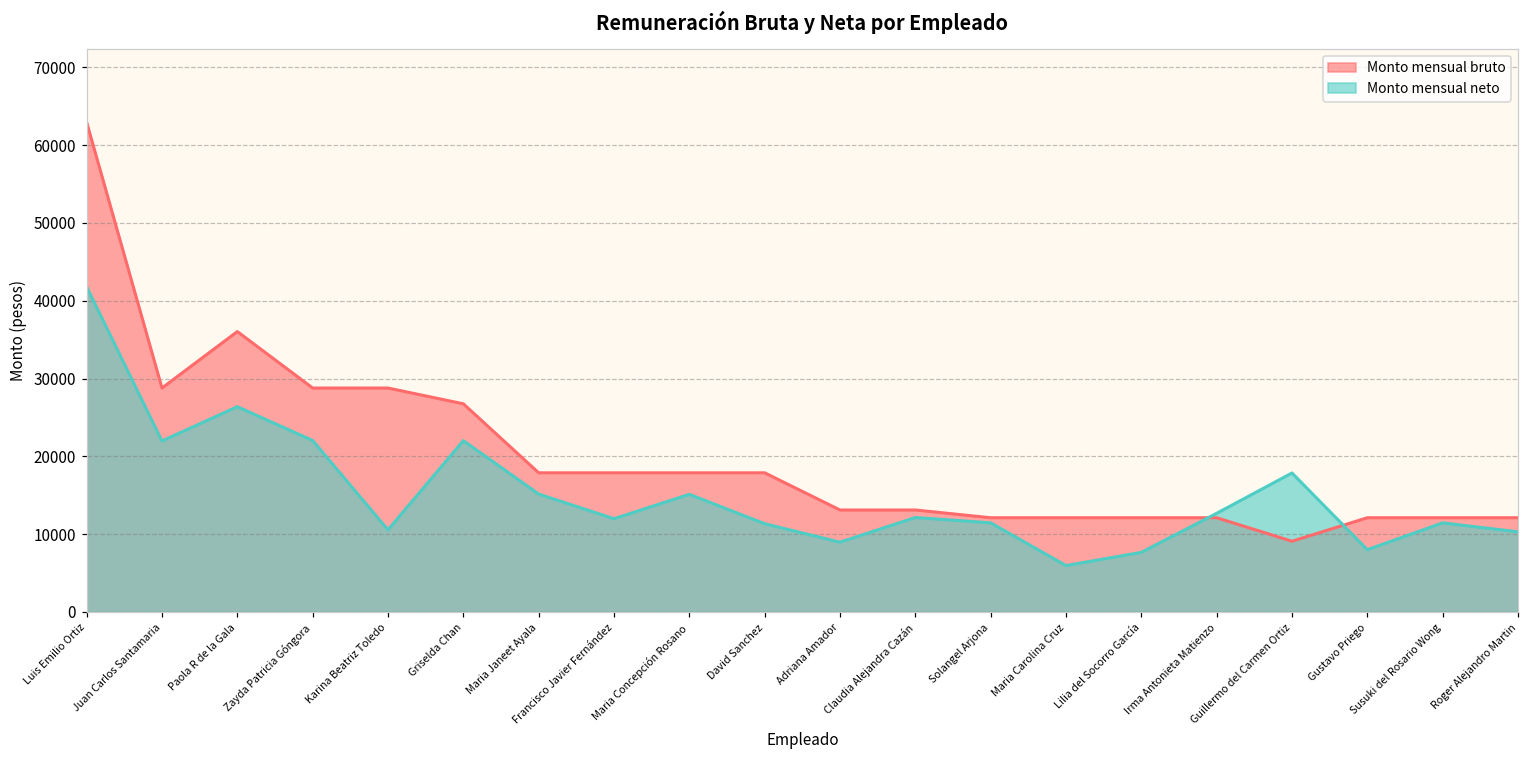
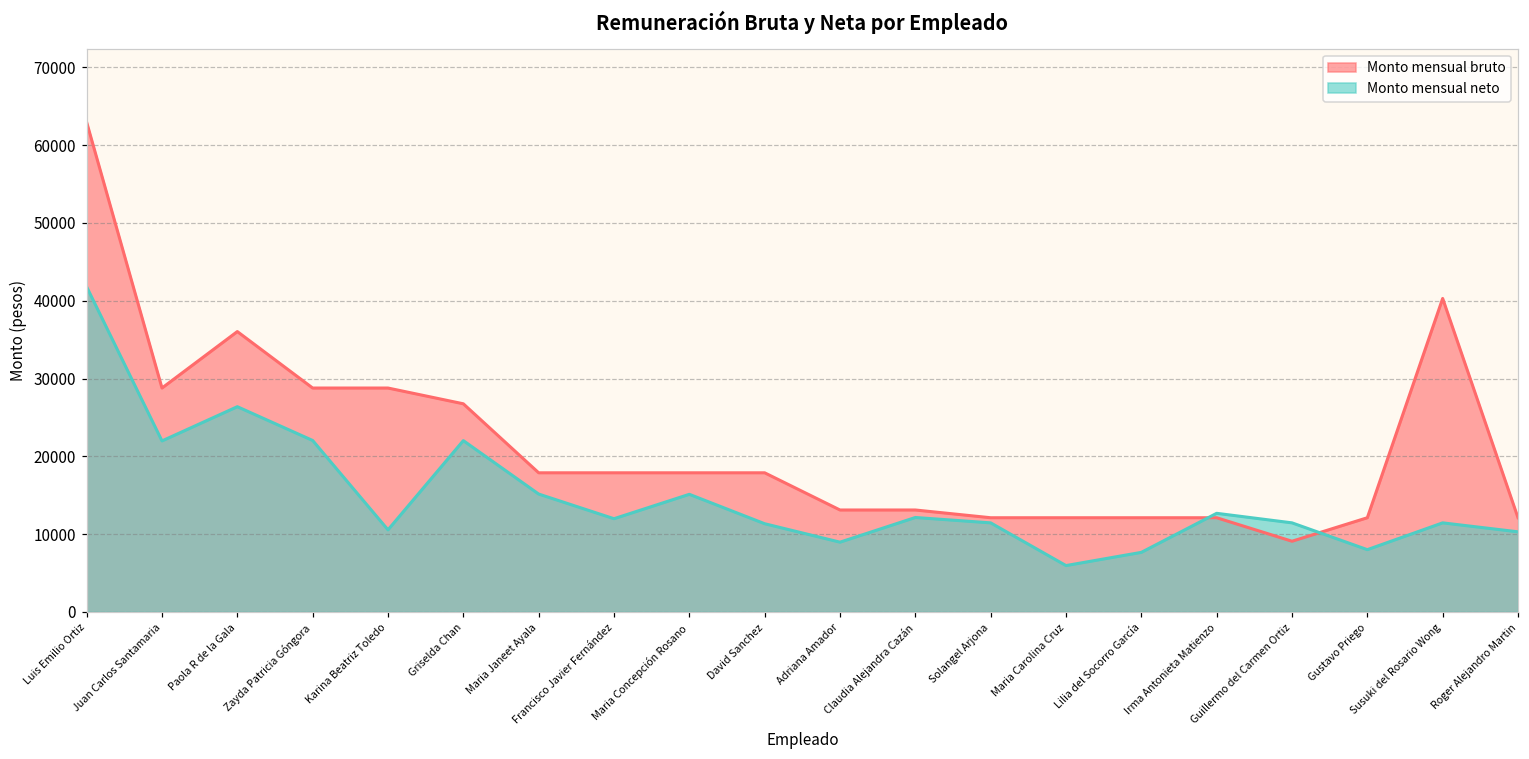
  {
    "Monto mensual bruto": {
      "Luis Emilio Ortiz": 63000,
      "Juan Carlos Santamaria": 29000,
      "Paola R de la Gala": 36000,
      "Zayda Patricia Góngora": 29000,
      "Karina Beatriz Toledo": 29000,
      "Griselda Chan": 27000,
      "Maria Janeet Ayala": 18000,
      "Francisco Javier Fernández": 18000,
      "Maria Concepción Rosano": 18000,
      "David Sanchez": 18000,
      "Adriana Amador": 13000,
      "Claudia Alejandra Cazán": 13000,
      "Solangel Arjona": 12000,
      "Maria Carolina Cruz": 12000,
      "Lilia del Socorro García": 12000,
      "Irma Antonieta Matienzo": 12000,
      "Guillermo del Carmen Ortiz": 9000,
      "Gustavo Priego": 12000,
-     "Susuki del Rosario Wong": 12000,
+     "Susuki del Rosario Wong": 40000,
      "Roger Alejandro Martin": 12000
    },
    "Monto mensual neto": {
      "Luis Emilio Ortiz": 42000,
      "Juan Carlos Santamaria": 22000,
      "Paola R de la Gala": 26000,
      "Zayda Patricia Góngora": 22000,
      "Karina Beatriz Toledo": 11000,
      "Griselda Chan": 22000,
      "Maria Janeet Ayala": 15000,
      "Francisco Javier Fernández": 12000,
      "Maria Concepción Rosano": 15000,
      "David Sanchez": 11000,
      "Adriana Amador": 9000,
      "Claudia Alejandra Cazán": 12000,
      "Solangel Arjona": 11000,
      "Maria Carolina Cruz": 6000,
      "Lilia del Socorro García": 8000,
      "Irma Antonieta Matienzo": 13000,
-     "Guillermo del Carmen Ortiz": 18000,
+     "Guillermo del Carmen Ortiz": 11000,
      "Gustavo Priego": 8000,
      "Susuki del Rosario Wong": 11000,
      "Roger Alejandro Martin": 10000
    }
  }
